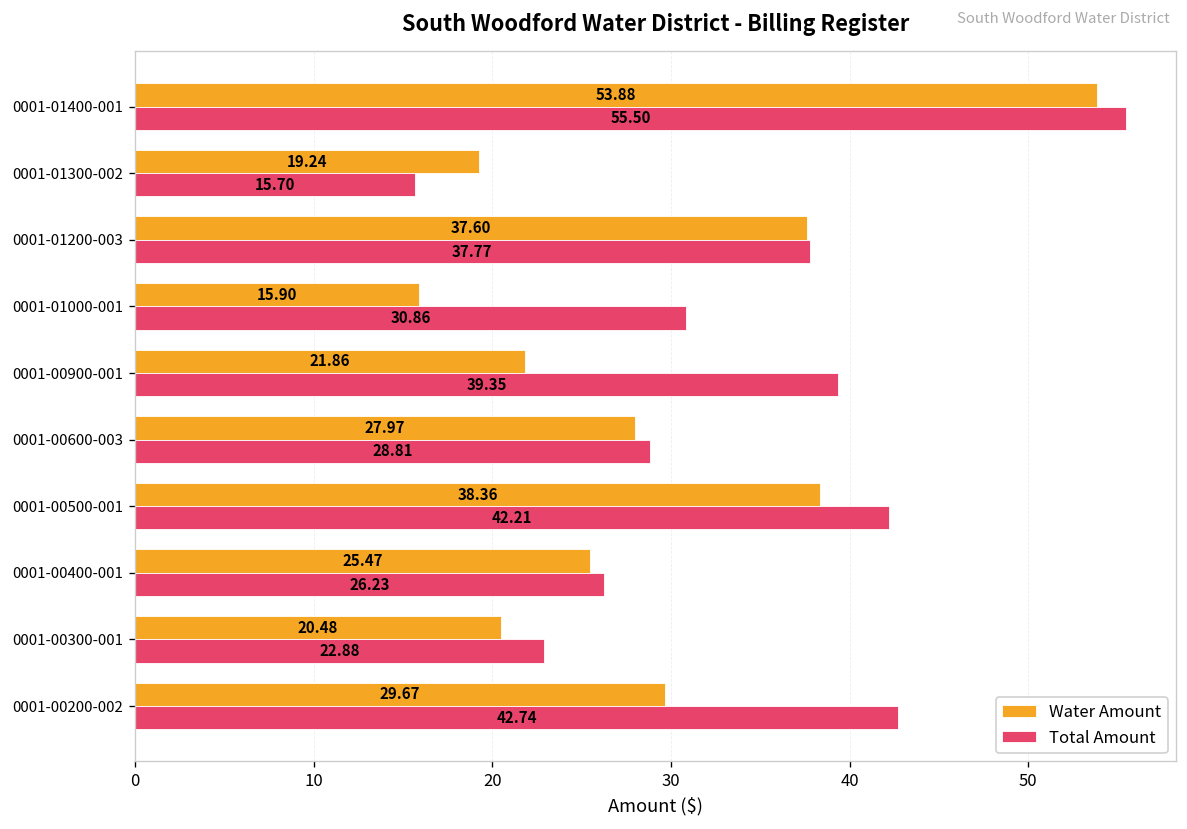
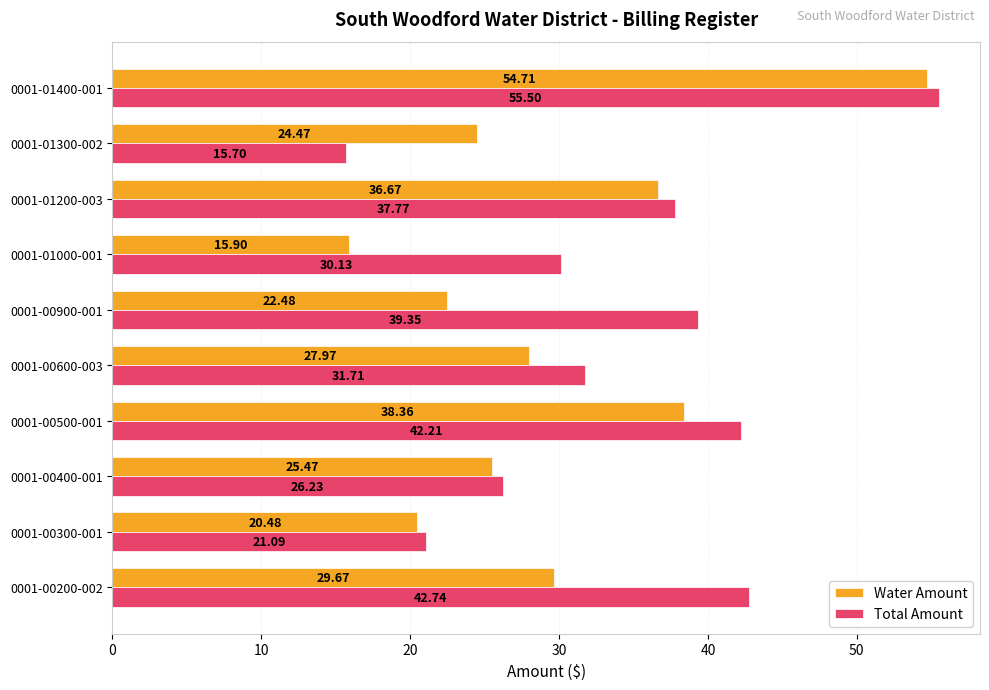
  {
    "Water Amount": {
-     "0001-01400-001": 53.88,
-     "0001-01300-002": 19.24,
-     "0001-01200-003": 37.60,
+     "0001-01400-001": 54.71,
+     "0001-01300-002": 24.47,
+     "0001-01200-003": 36.67,
      "0001-01000-001": 15.90,
-     "0001-00900-001": 21.86,
+     "0001-00900-001": 22.48,
      "0001-00600-003": 27.97,
      "0001-00500-001": 38.36,
      "0001-00400-001": 25.47,
      "0001-00300-001": 20.48,
      "0001-00200-002": 29.67
    },
    "Total Amount": {
      "0001-01400-001": 55.50,
      "0001-01300-002": 15.70,
      "0001-01200-003": 37.77,
-     "0001-01000-001": 30.86,
+     "0001-01000-001": 30.13,
      "0001-00900-001": 39.35,
-     "0001-00600-003": 28.81,
+     "0001-00600-003": 31.71,
      "0001-00500-001": 42.21,
      "0001-00400-001": 26.23,
-     "0001-00300-001": 22.88,
+     "0001-00300-001": 21.09,
      "0001-00200-002": 42.74
    }
  }
